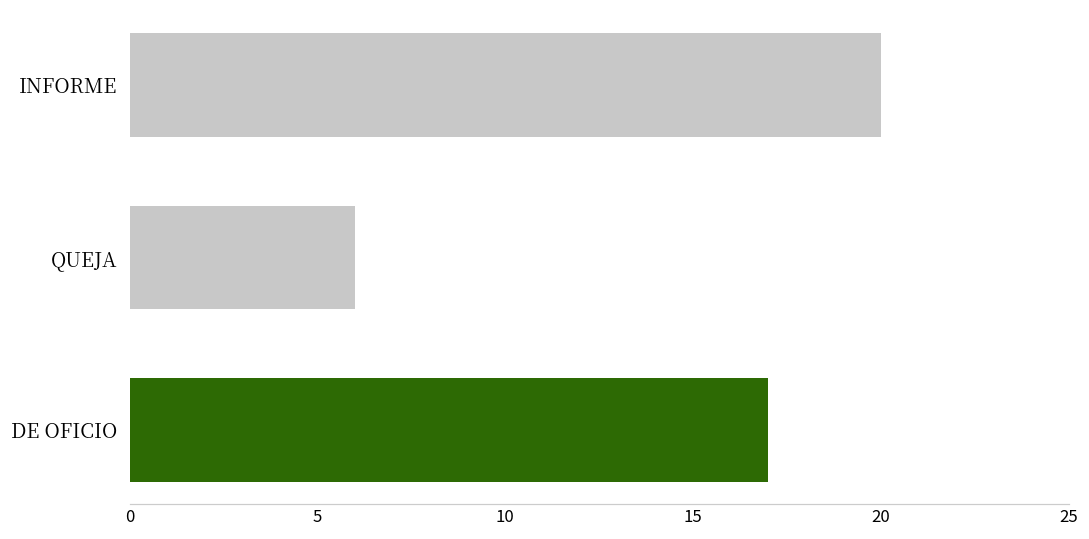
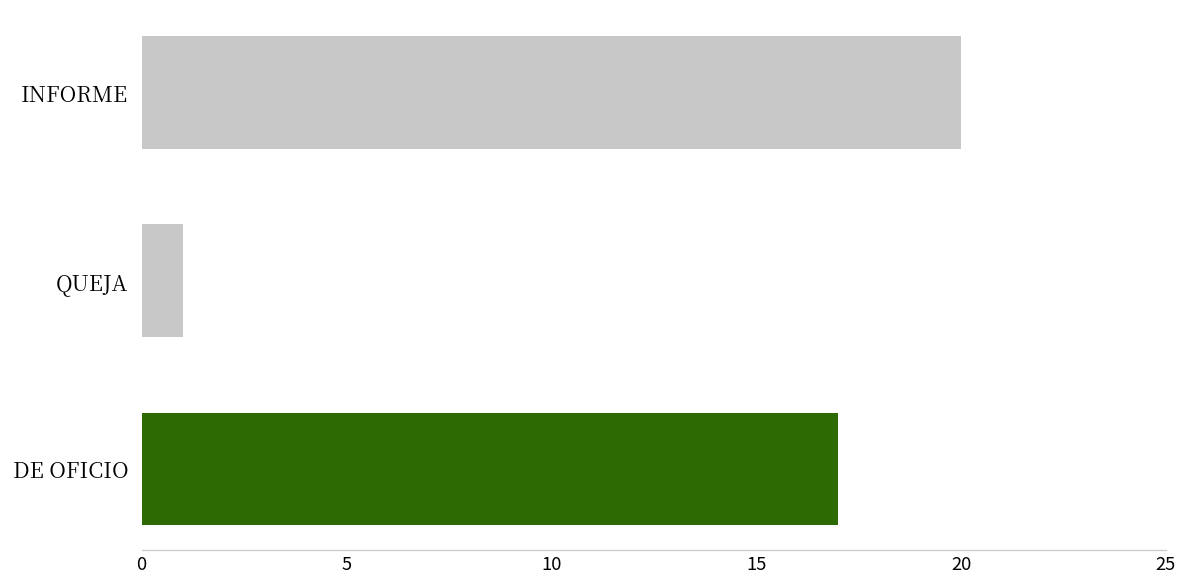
  {
    "INFORME": 20,
-   "QUEJA": 6,
+   "QUEJA": 1,
    "DE OFICIO": 17
  }
